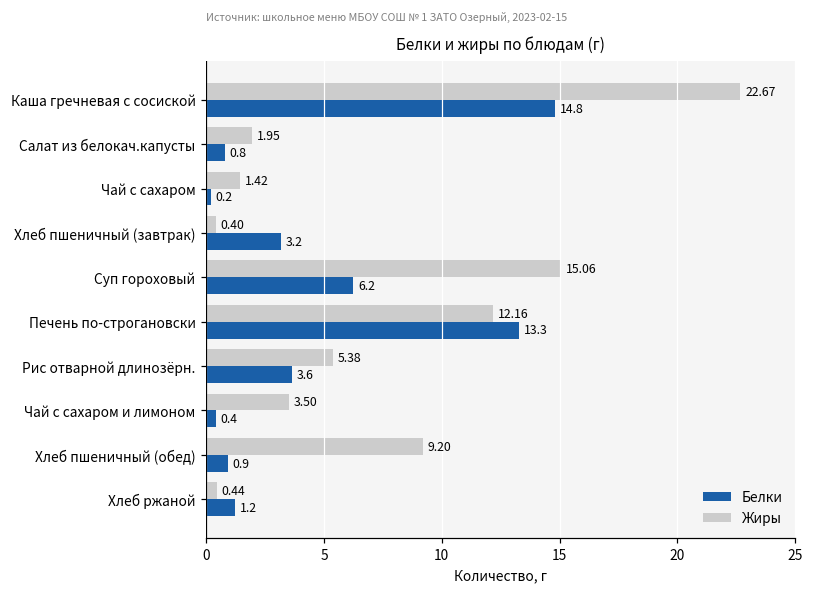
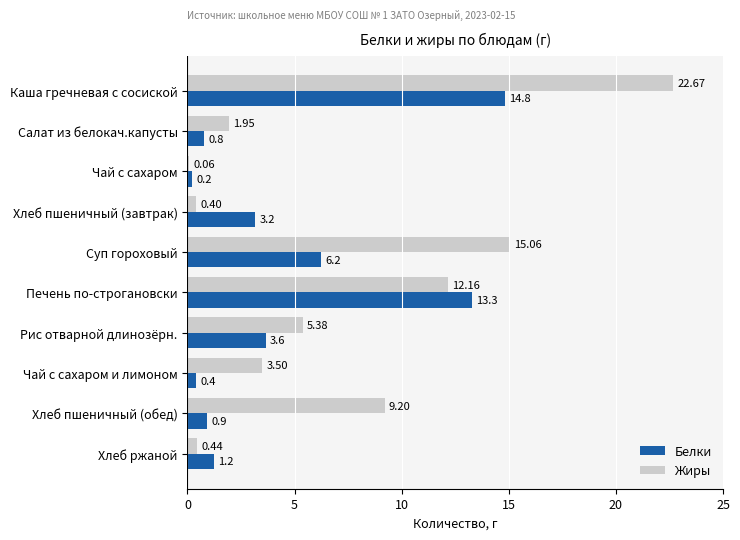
  {
    "Белки": {
      "Каша гречневая с сосиской": 14.8,
      "Салат из белокач.капусты": 0.8,
      "Чай с сахаром": 0.2,
      "Хлеб пшеничный (завтрак)": 3.2,
      "Суп гороховый": 6.2,
      "Печень по-строгановски": 13.3,
      "Рис отварной длинозёрн.": 3.6,
      "Чай с сахаром и лимоном": 0.4,
      "Хлеб пшеничный (обед)": 0.9,
      "Хлеб ржаной": 1.2
    },
    "Жиры": {
      "Каша гречневая с сосиской": 22.67,
      "Салат из белокач.капусты": 1.95,
-     "Чай с сахаром": 1.42,
+     "Чай с сахаром": 0.06,
      "Хлеб пшеничный (завтрак)": 0.40,
      "Суп гороховый": 15.06,
      "Печень по-строгановски": 12.16,
      "Рис отварной длинозёрн.": 5.38,
      "Чай с сахаром и лимоном": 3.50,
      "Хлеб пшеничный (обед)": 9.20,
      "Хлеб ржаной": 0.44
    }
  }
